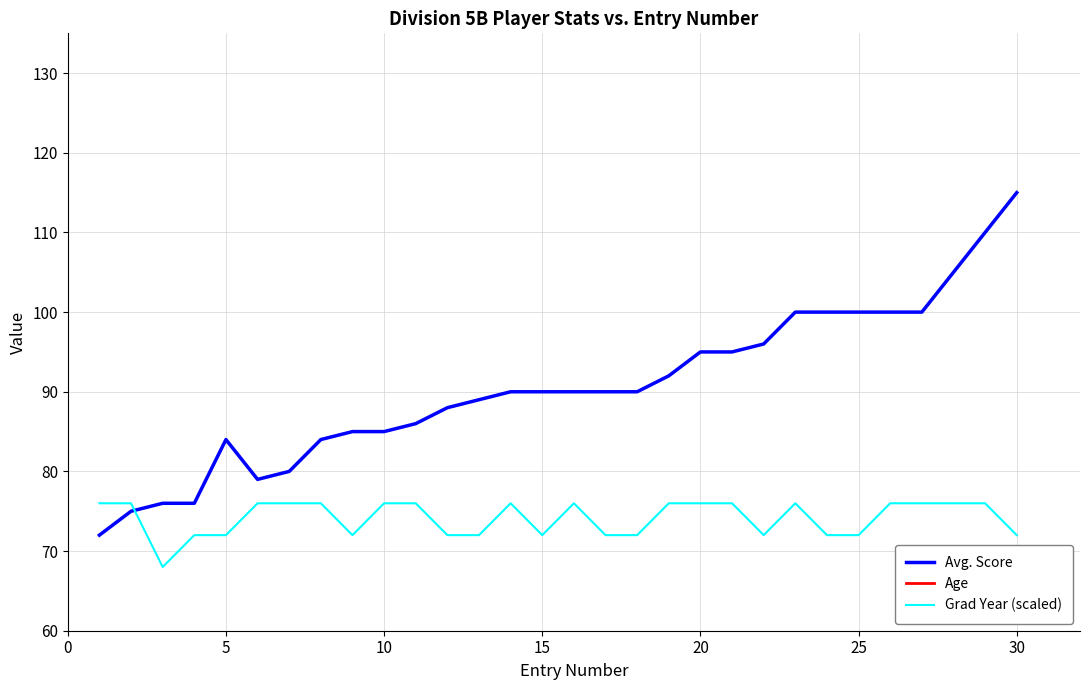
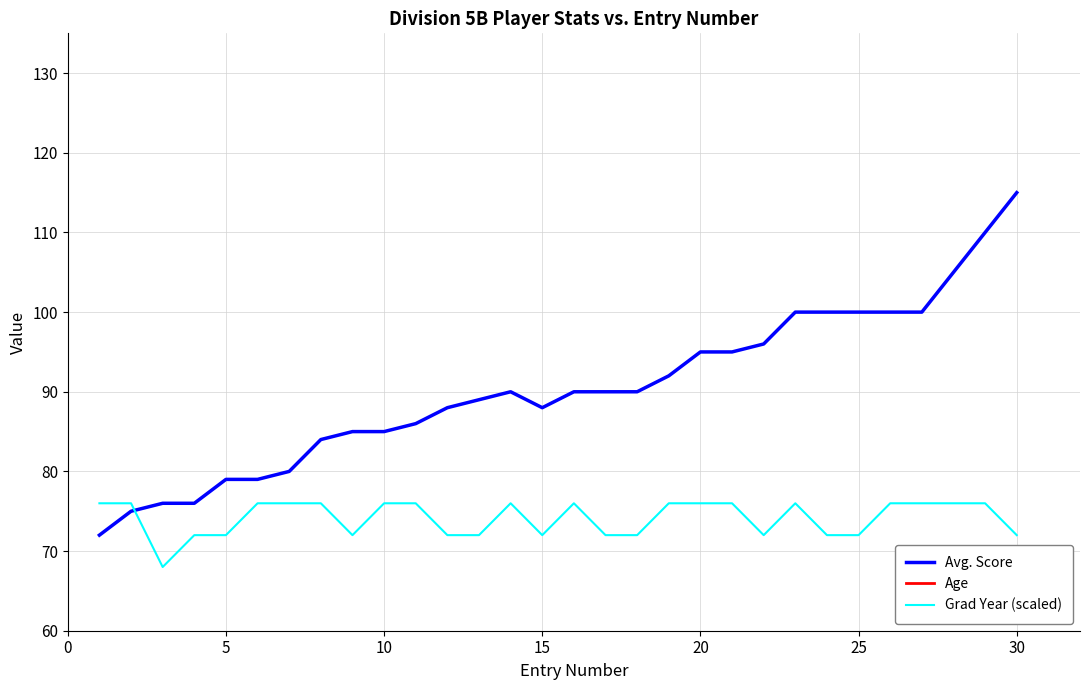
  {
    "Avg. Score": {
-     "5": 84,
+     "5": 79,
      "10": 85,
-     "15": 90,
+     "15": 88,
      "20": 95,
      "25": 100,
      "30": 115
    },
    "Grad Year (scaled)": {
      "5": 72,
      "10": 76,
      "15": 72,
      "20": 76,
      "25": 72,
      "30": 72
    }
  }
